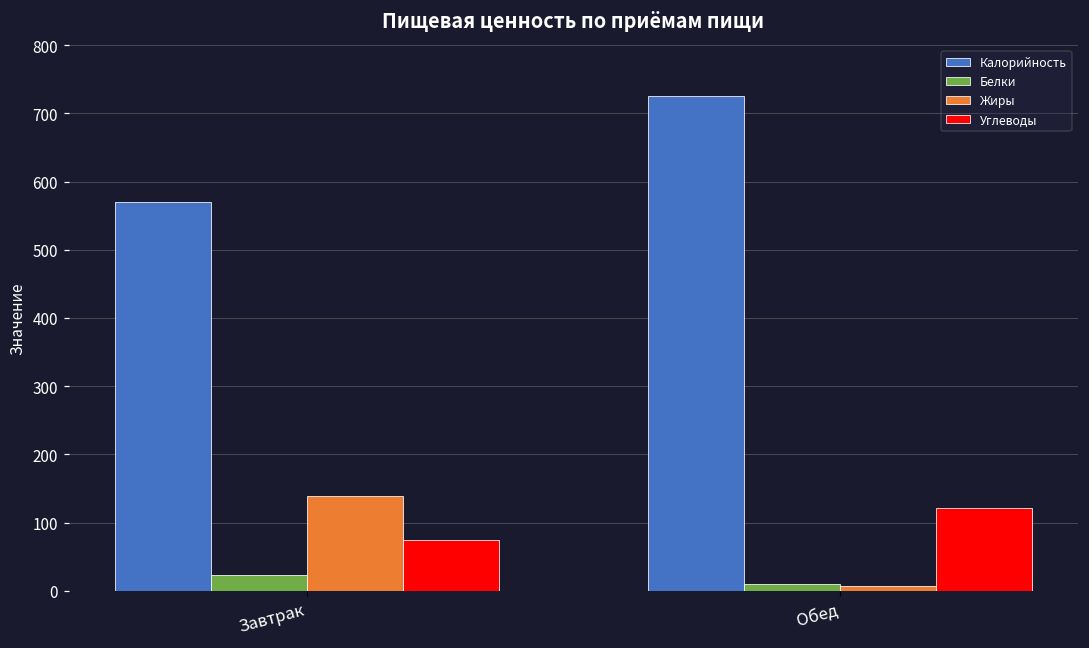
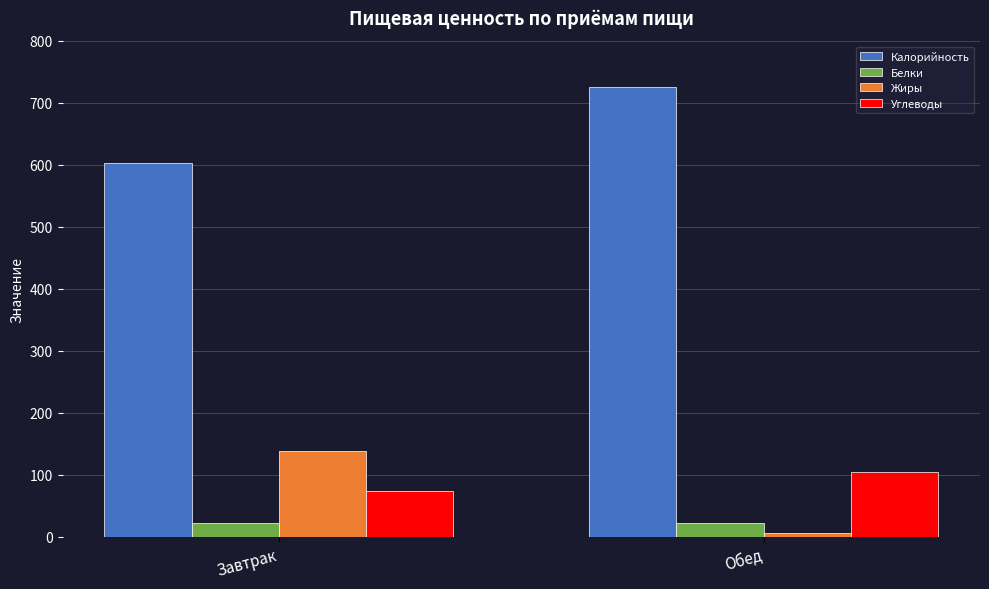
  {
    "Калорийность": {
-     "Завтрак": 570,
+     "Завтрак": 600,
      "Обед": 730
    },
    "Белки": {
      "Завтрак": 20,
-     "Обед": 10
+     "Обед": 20
    },
    "Жиры": {
      "Завтрак": 140,
      "Обед": 10
    },
    "Углеводы": {
      "Завтрак": 70,
-     "Обед": 120
+     "Обед": 110
    }
  }
